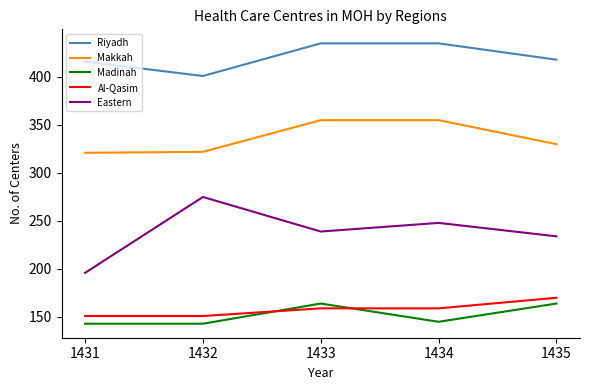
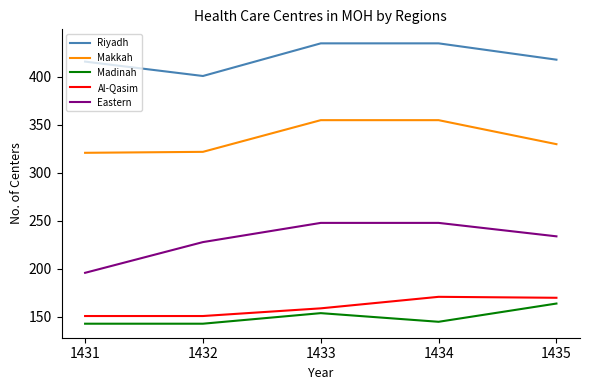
  {
    "Riyadh": {
      "1432": 400,
      "1433": 440,
      "1434": 440,
      "1435": 420
    },
    "Makkah": {
      "1431": 320,
      "1432": 320,
      "1433": 360,
      "1434": 360,
      "1435": 330
    },
    "Madinah": {
      "1431": 140,
      "1432": 140,
-     "1433": 160,
+     "1433": 150,
      "1434": 150,
      "1435": 160
    },
    "Al-Qasim": {
      "1431": 150,
      "1432": 150,
      "1433": 160,
-     "1434": 160,
+     "1434": 170,
      "1435": 170
    },
    "Eastern": {
      "1431": 200,
-     "1432": 280,
-     "1433": 240,
+     "1432": 230,
+     "1433": 250,
      "1434": 250,
      "1435": 230
    }
  }
